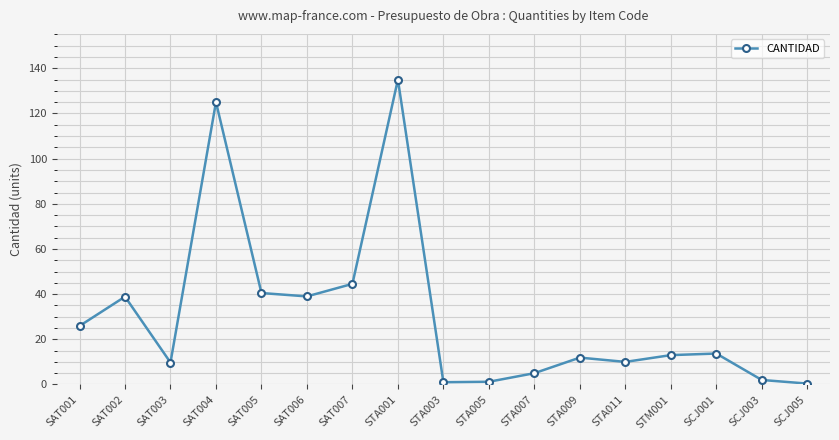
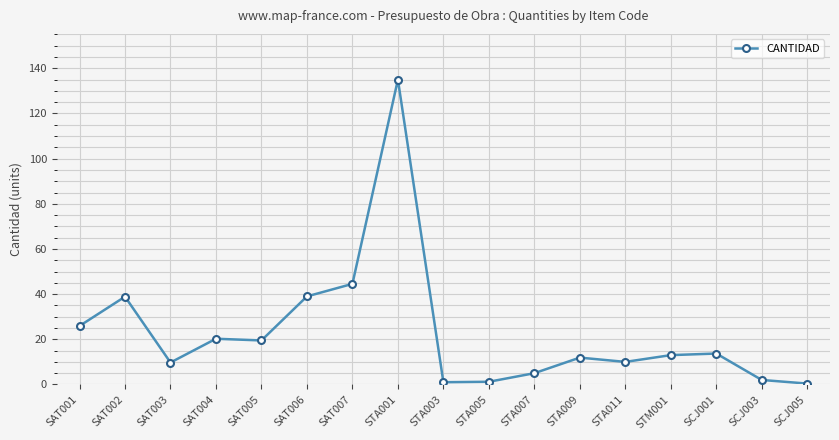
  {
    "SAT001": 26,
    "SAT002": 39,
    "SAT003": 10,
-   "SAT004": 125,
-   "SAT005": 41,
+   "SAT004": 20,
+   "SAT005": 20,
    "SAT006": 39,
    "SAT007": 45,
    "STA001": 135,
    "STA003": 1,
    "STA005": 1,
    "STA007": 5,
    "STA009": 12,
    "STA011": 10,
    "STM001": 13,
    "SCJ001": 14,
    "SCJ003": 2,
    "SCJ005": 0
  }
